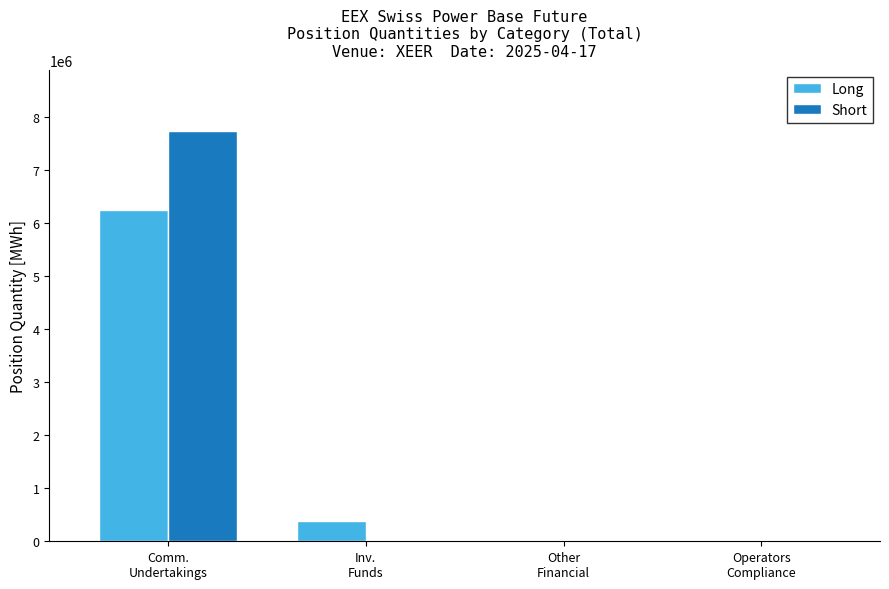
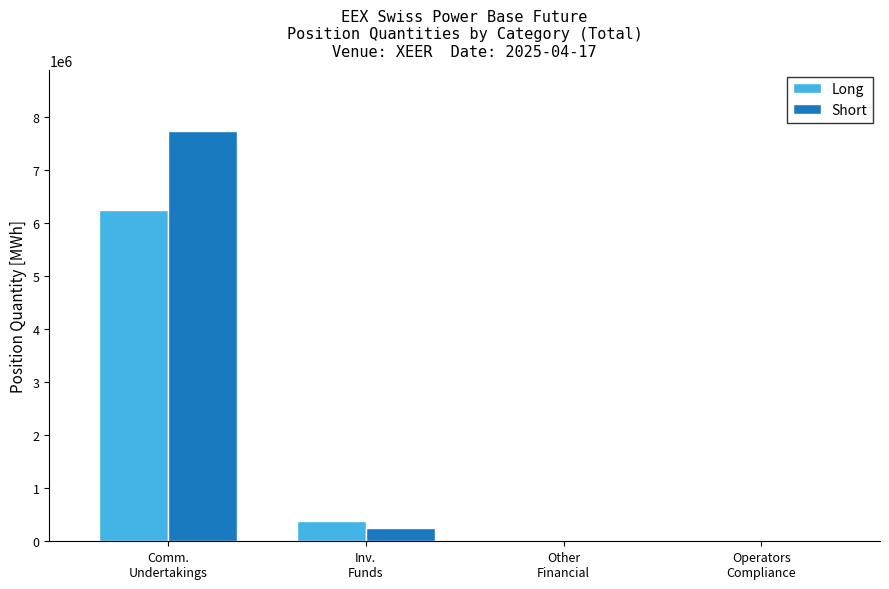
  {
    "Long": {
      "Comm. Undertakings": 6300000,
      "Inv. Funds": 400000,
      "Other Financial": 0,
      "Operators Compliance": 0
    },
    "Short": {
      "Comm. Undertakings": 7700000,
-     "Inv. Funds": 0,
+     "Inv. Funds": 300000,
      "Other Financial": 0,
      "Operators Compliance": 0
    }
  }
